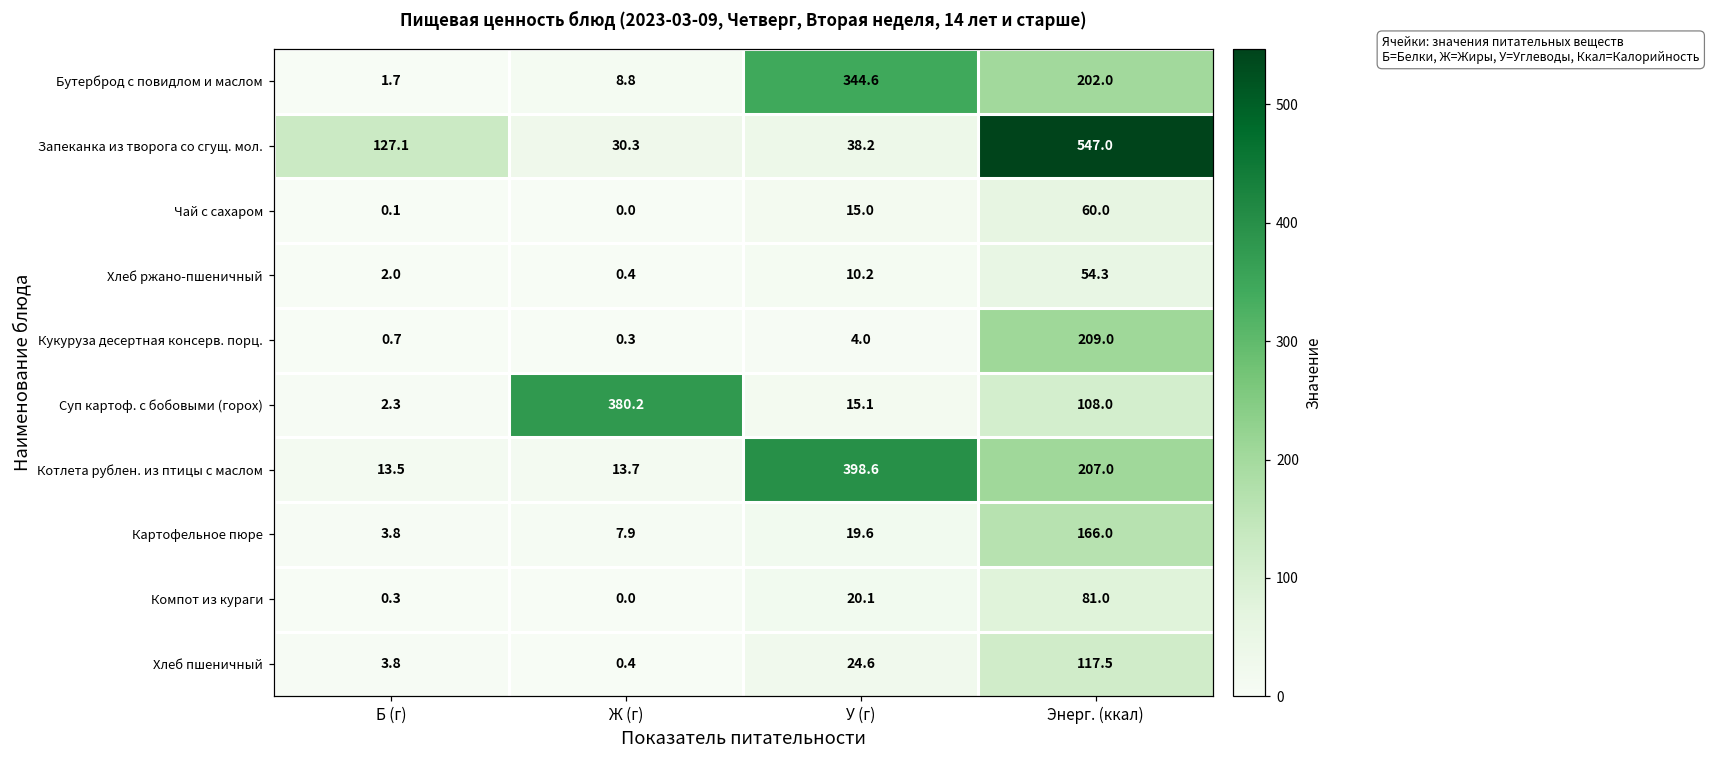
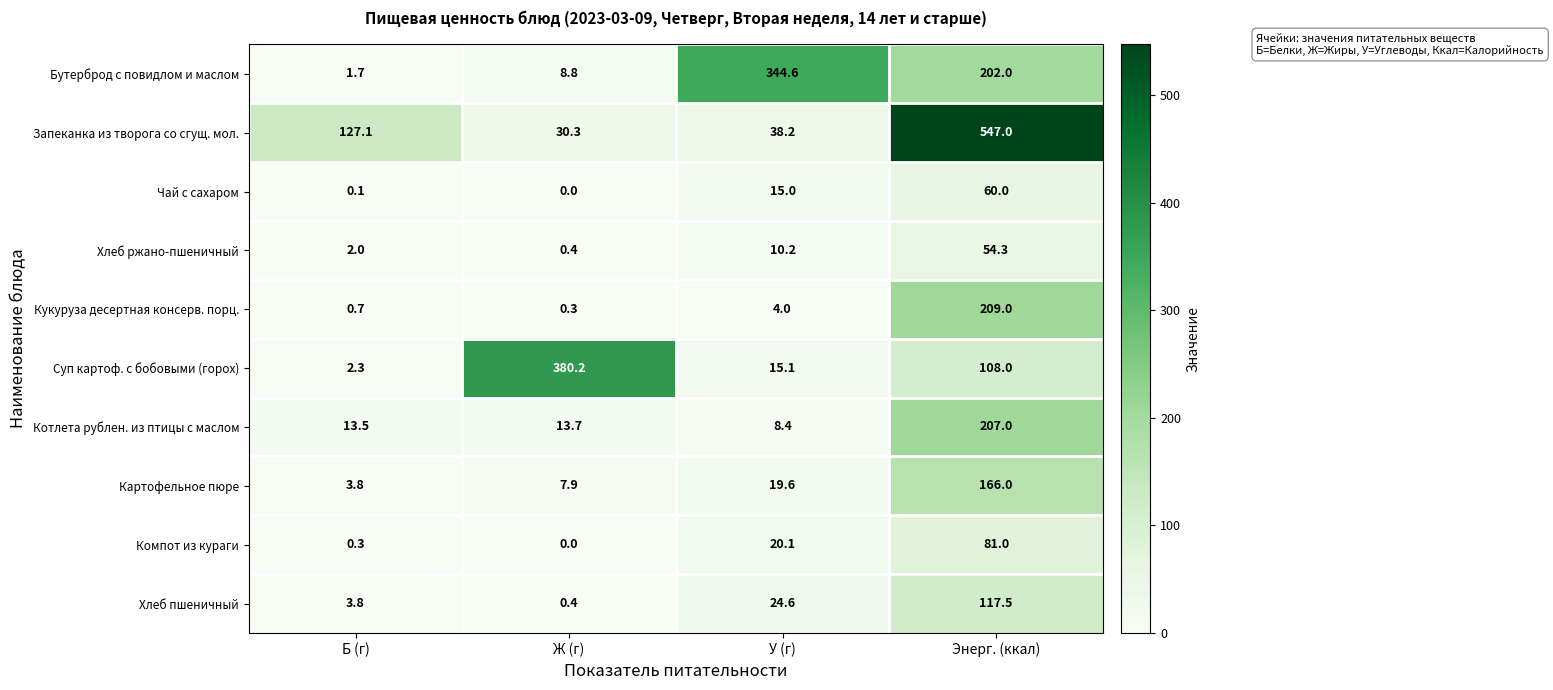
  {
    "Бутерброд с повидлом и маслом": {
      "Б (г)": 1.7,
      "Ж (г)": 8.8,
      "У (г)": 344.6,
      "Энерг. (ккал)": 202.0
    },
    "Запеканка из творога со сгущ. мол.": {
      "Б (г)": 127.1,
      "Ж (г)": 30.3,
      "У (г)": 38.2,
      "Энерг. (ккал)": 547.0
    },
    "Чай с сахаром": {
      "Б (г)": 0.1,
      "Ж (г)": 0.0,
      "У (г)": 15.0,
      "Энерг. (ккал)": 60.0
    },
    "Хлеб ржано-пшеничный": {
      "Б (г)": 2.0,
      "Ж (г)": 0.4,
      "У (г)": 10.2,
      "Энерг. (ккал)": 54.3
    },
    "Кукуруза десертная консерв. порц.": {
      "Б (г)": 0.7,
      "Ж (г)": 0.3,
      "У (г)": 4.0,
      "Энерг. (ккал)": 209.0
    },
    "Суп картоф. с бобовыми (горох)": {
      "Б (г)": 2.3,
      "Ж (г)": 380.2,
      "У (г)": 15.1,
      "Энерг. (ккал)": 108.0
    },
    "Котлета рублен. из птицы с маслом": {
      "Б (г)": 13.5,
      "Ж (г)": 13.7,
-     "У (г)": 398.6,
+     "У (г)": 8.4,
      "Энерг. (ккал)": 207.0
    },
    "Картофельное пюре": {
      "Б (г)": 3.8,
      "Ж (г)": 7.9,
      "У (г)": 19.6,
      "Энерг. (ккал)": 166.0
    },
    "Компот из кураги": {
      "Б (г)": 0.3,
      "Ж (г)": 0.0,
      "У (г)": 20.1,
      "Энерг. (ккал)": 81.0
    },
    "Хлеб пшеничный": {
      "Б (г)": 3.8,
      "Ж (г)": 0.4,
      "У (г)": 24.6,
      "Энерг. (ккал)": 117.5
    }
  }
